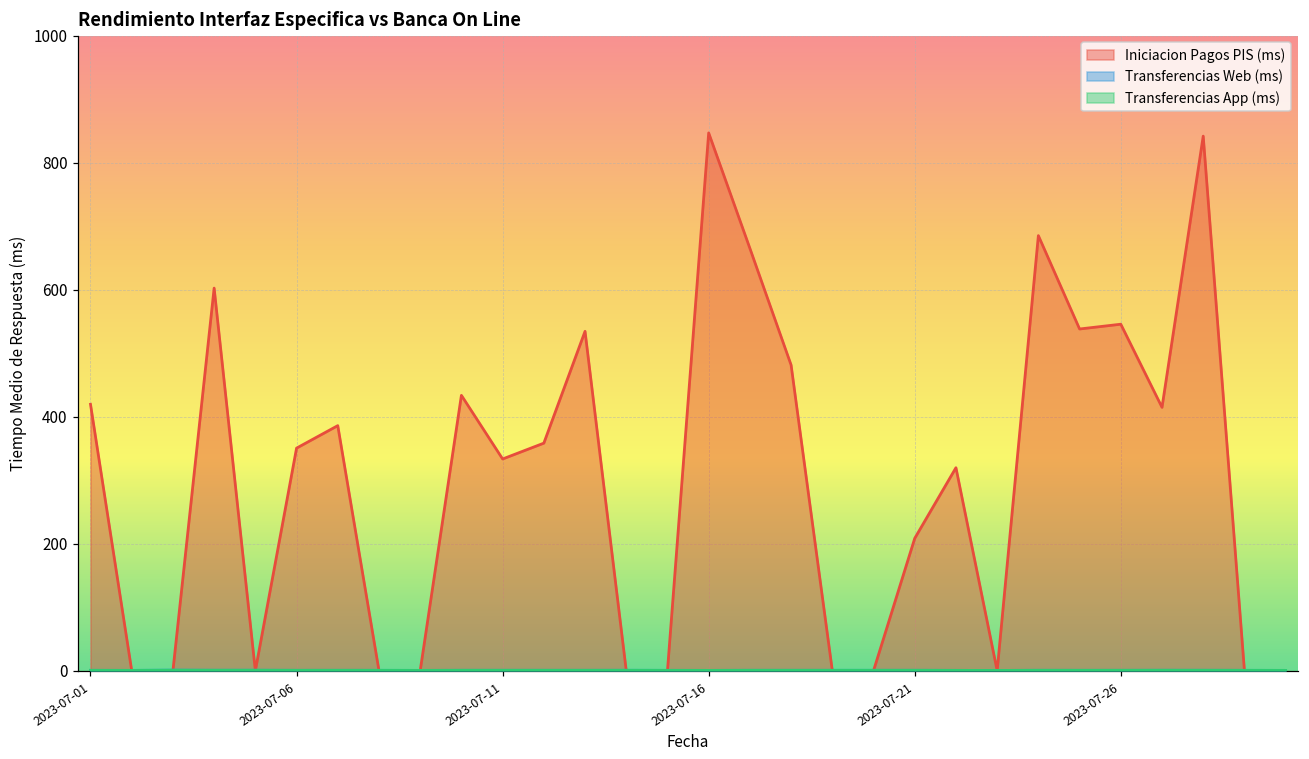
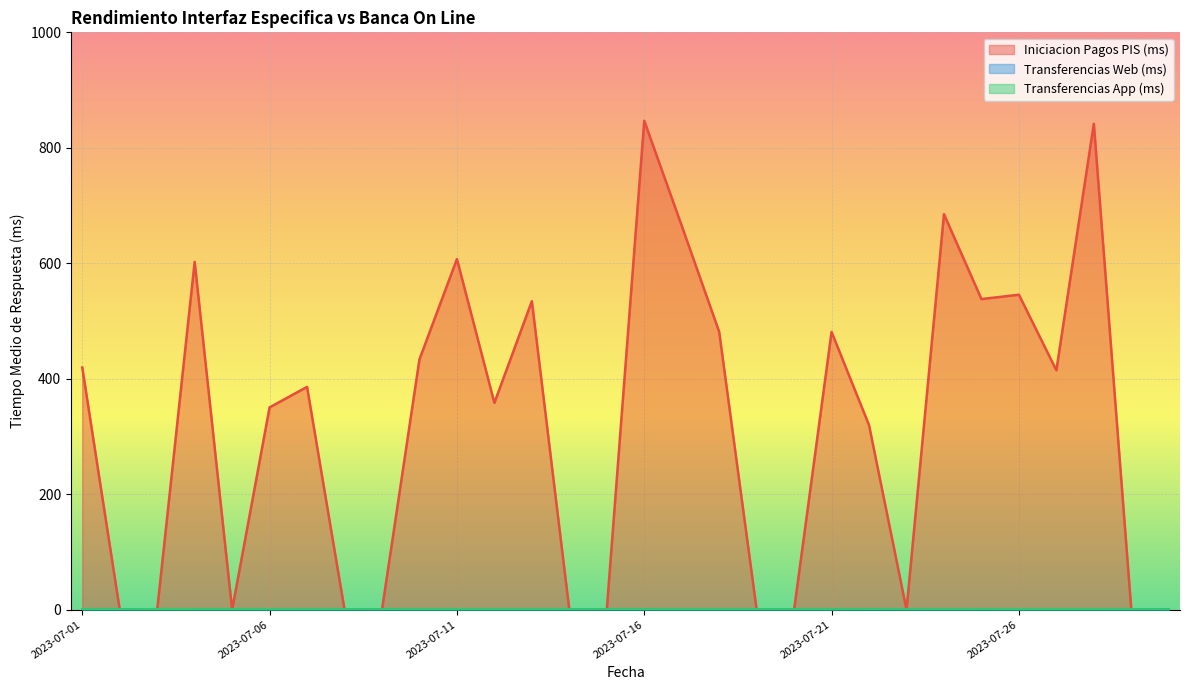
  {
    "Iniciacion Pagos PIS (ms)": {
      "2023-07-01": 420,
      "2023-07-06": 350,
-     "2023-07-11": 330,
+     "2023-07-11": 610,
      "2023-07-16": 850,
-     "2023-07-21": 210,
+     "2023-07-21": 480,
      "2023-07-26": 550
    },
    "Transferencias App (ms)": {
      "2023-07-01": 0,
      "2023-07-06": 0,
      "2023-07-11": 0,
      "2023-07-16": 0,
      "2023-07-21": 0,
      "2023-07-26": 0
    }
  }
